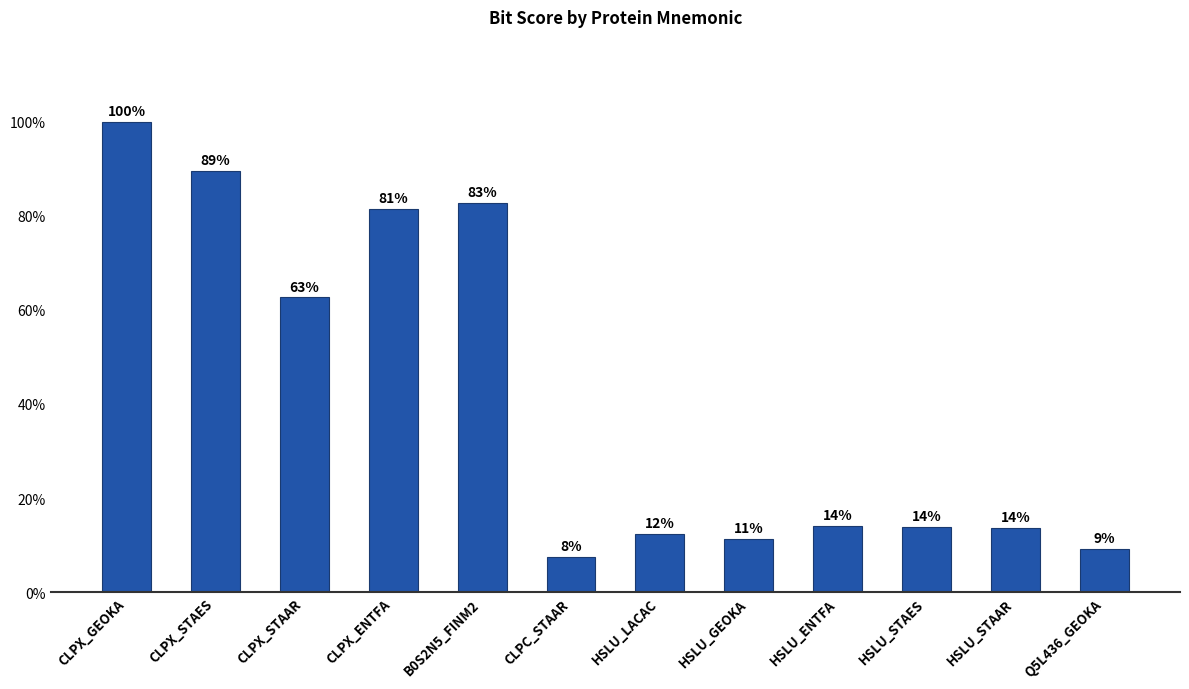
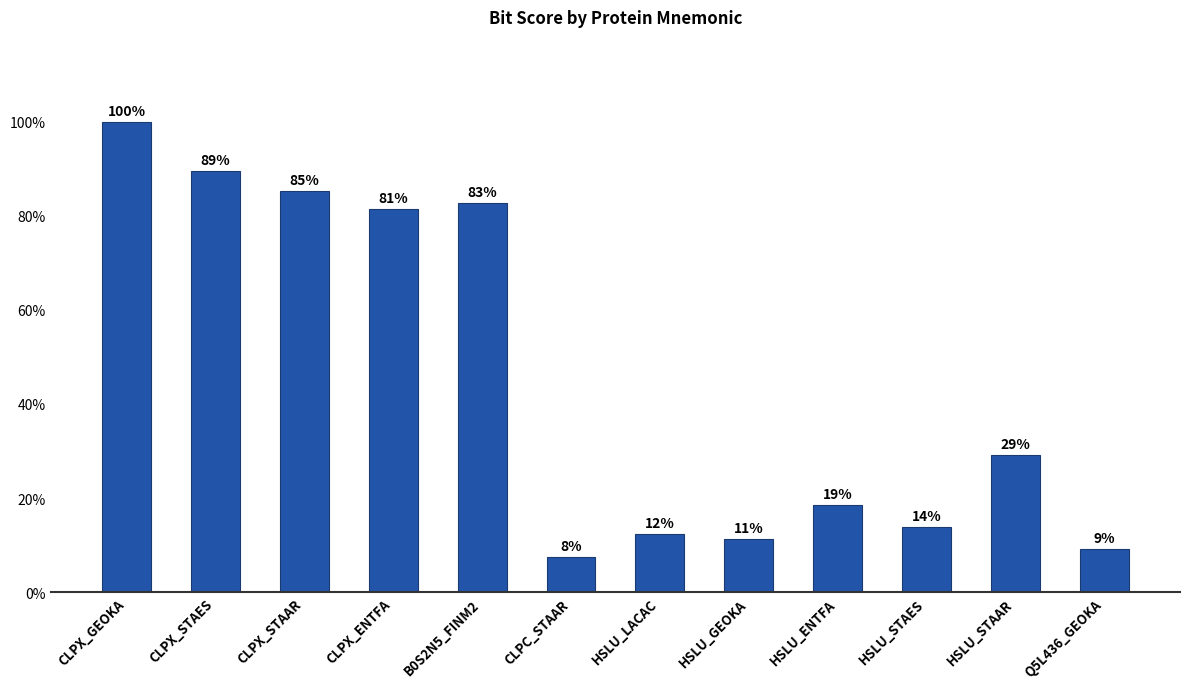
  {
    "CLPX_GEOKA": "100%",
    "CLPX_STAES": "89%",
-   "CLPX_STAAR": "63%",
+   "CLPX_STAAR": "85%",
    "CLPX_ENTFA": "81%",
    "B0S2N5_FINM2": "83%",
    "CLPC_STAAR": "8%",
    "HSLU_LACAC": "12%",
    "HSLU_GEOKA": "11%",
-   "HSLU_ENTFA": "14%",
+   "HSLU_ENTFA": "19%",
    "HSLU_STAES": "14%",
-   "HSLU_STAAR": "14%",
+   "HSLU_STAAR": "29%",
    "Q5L436_GEOKA": "9%"
  }
